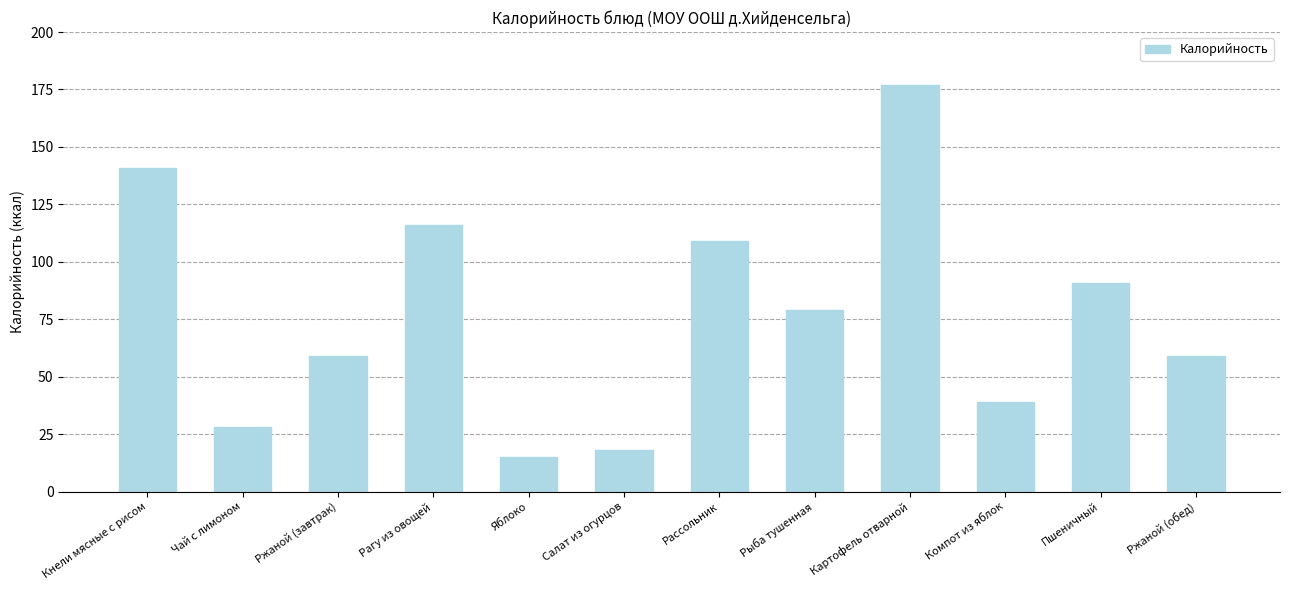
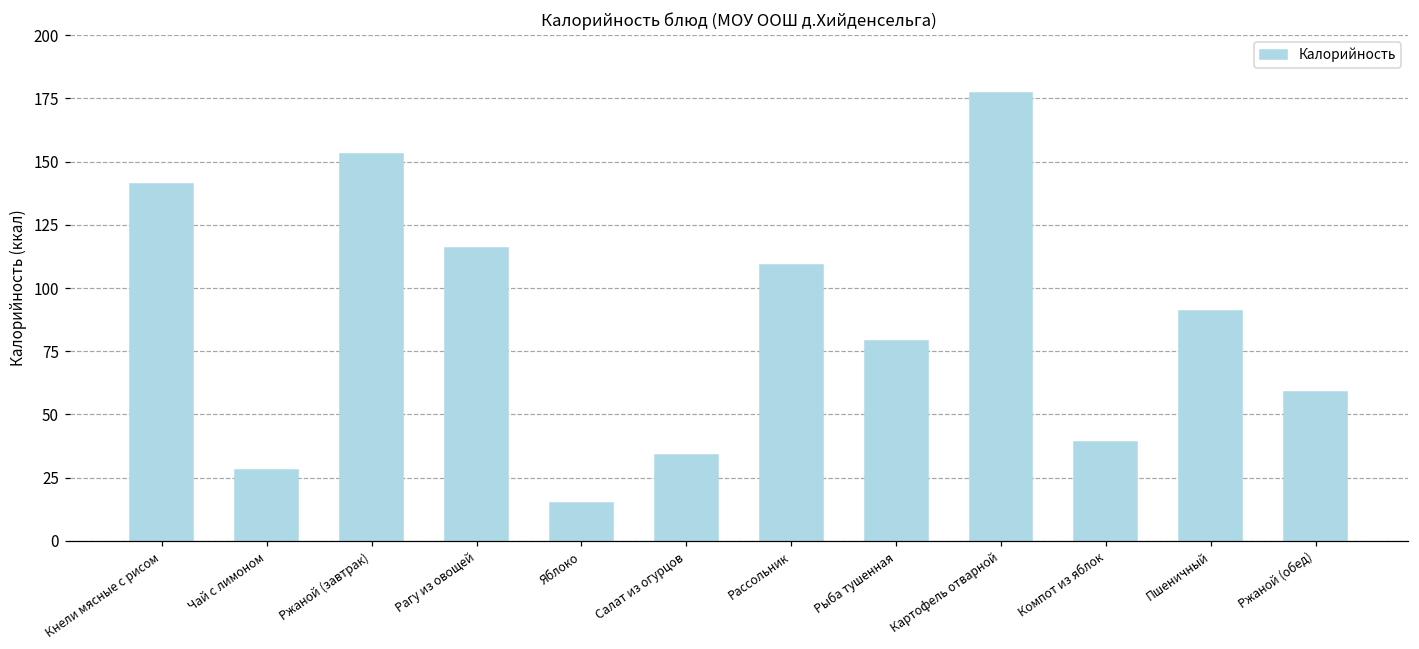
  {
    "Кнели мясные с рисом": 141,
    "Чай с лимоном": 28,
-   "Ржаной (завтрак)": 59,
+   "Ржаной (завтрак)": 153,
    "Рагу из овощей": 116,
    "Яблоко": 15,
-   "Салат из огурцов": 18,
+   "Салат из огурцов": 34,
    "Рассольник": 109,
    "Рыба тушенная": 79,
    "Картофель отварной": 177,
    "Компот из яблок": 39,
    "Пшеничный": 91,
    "Ржаной (обед)": 59
  }
